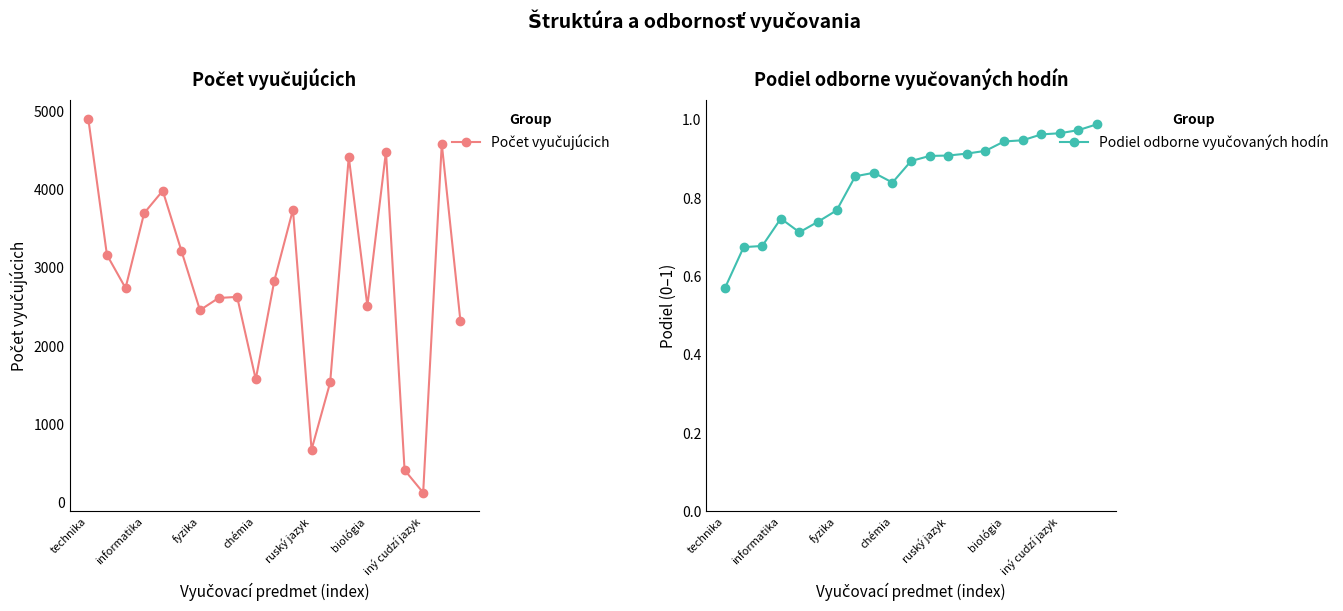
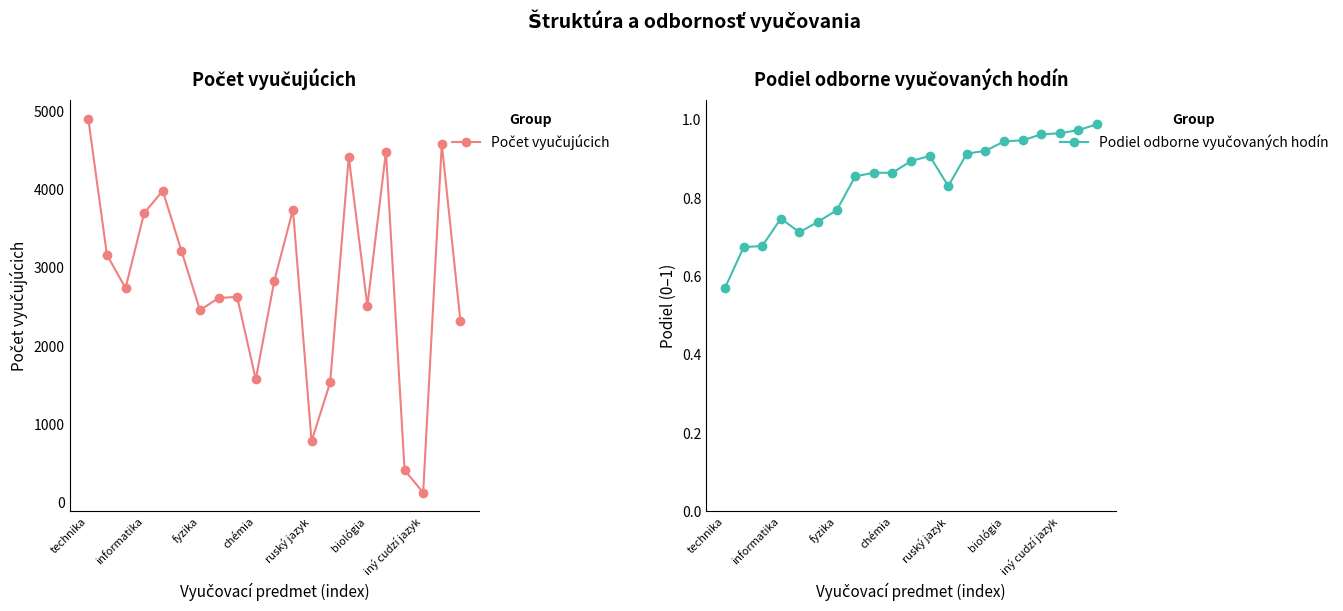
  {
    "Počet vyučujúcich": {
      "technika": 4900,
      "informatika": 3700,
      "fyzika": 2500,
      "chémia": 1600,
-     "ruský jazyk": 700,
+     "ruský jazyk": 800,
      "biológia": 2500,
      "iný cudzí jazyk": 100
    },
    "Podiel odborne vyučovaných hodín": {
      "technika": 0.57,
      "informatika": 0.75,
      "fyzika": 0.77,
-     "chémia": 0.84,
-     "ruský jazyk": 0.91,
+     "chémia": 0.87,
+     "ruský jazyk": 0.83,
      "biológia": 0.95,
      "iný cudzí jazyk": 0.97
    }
  }
